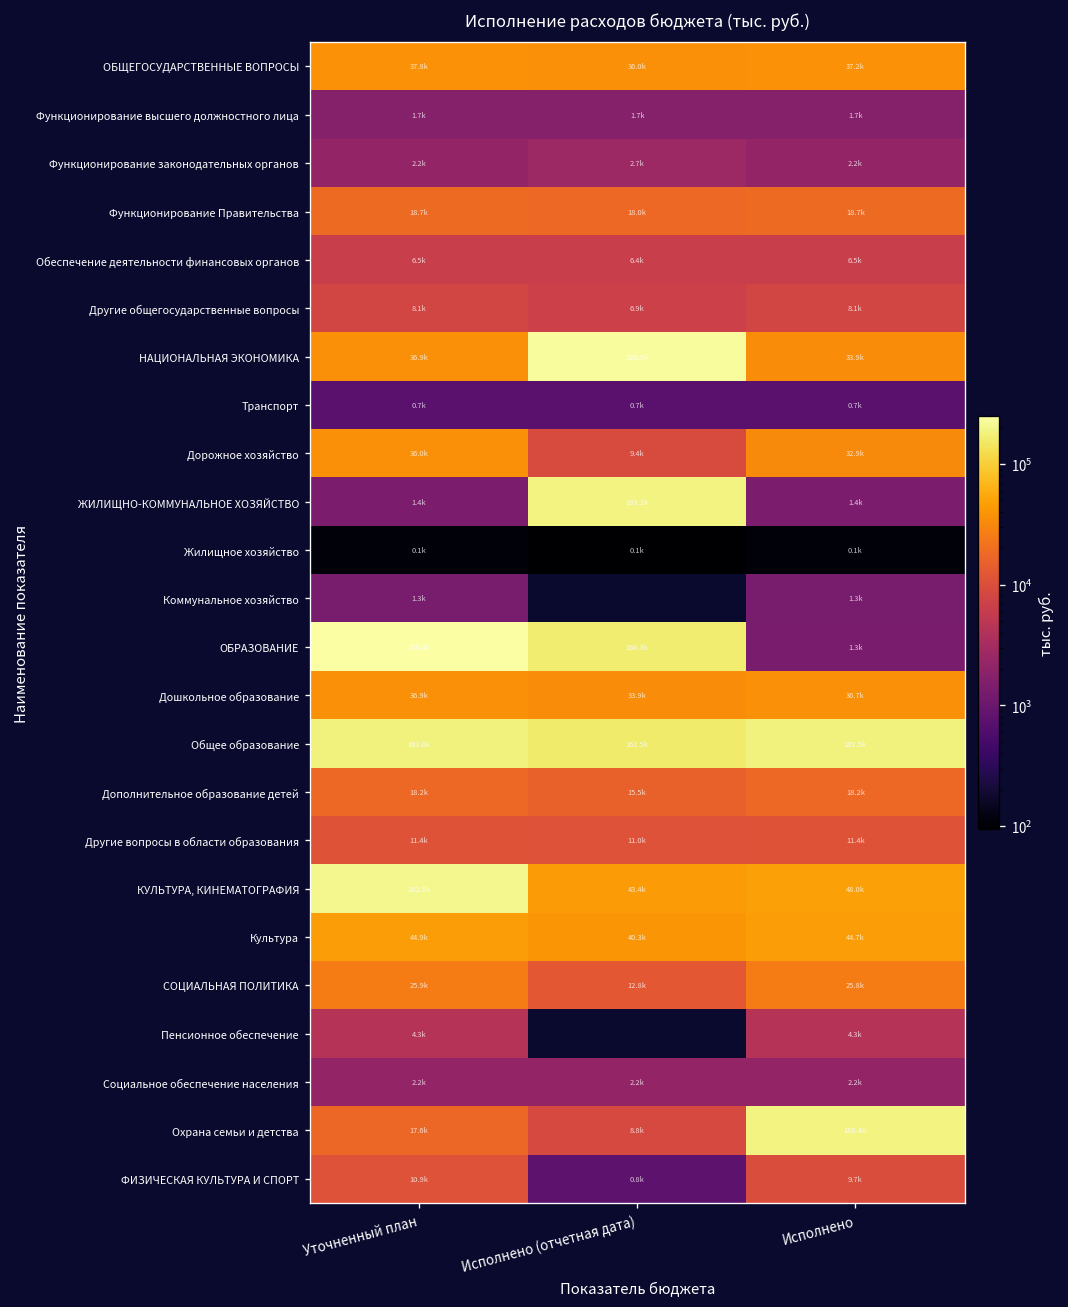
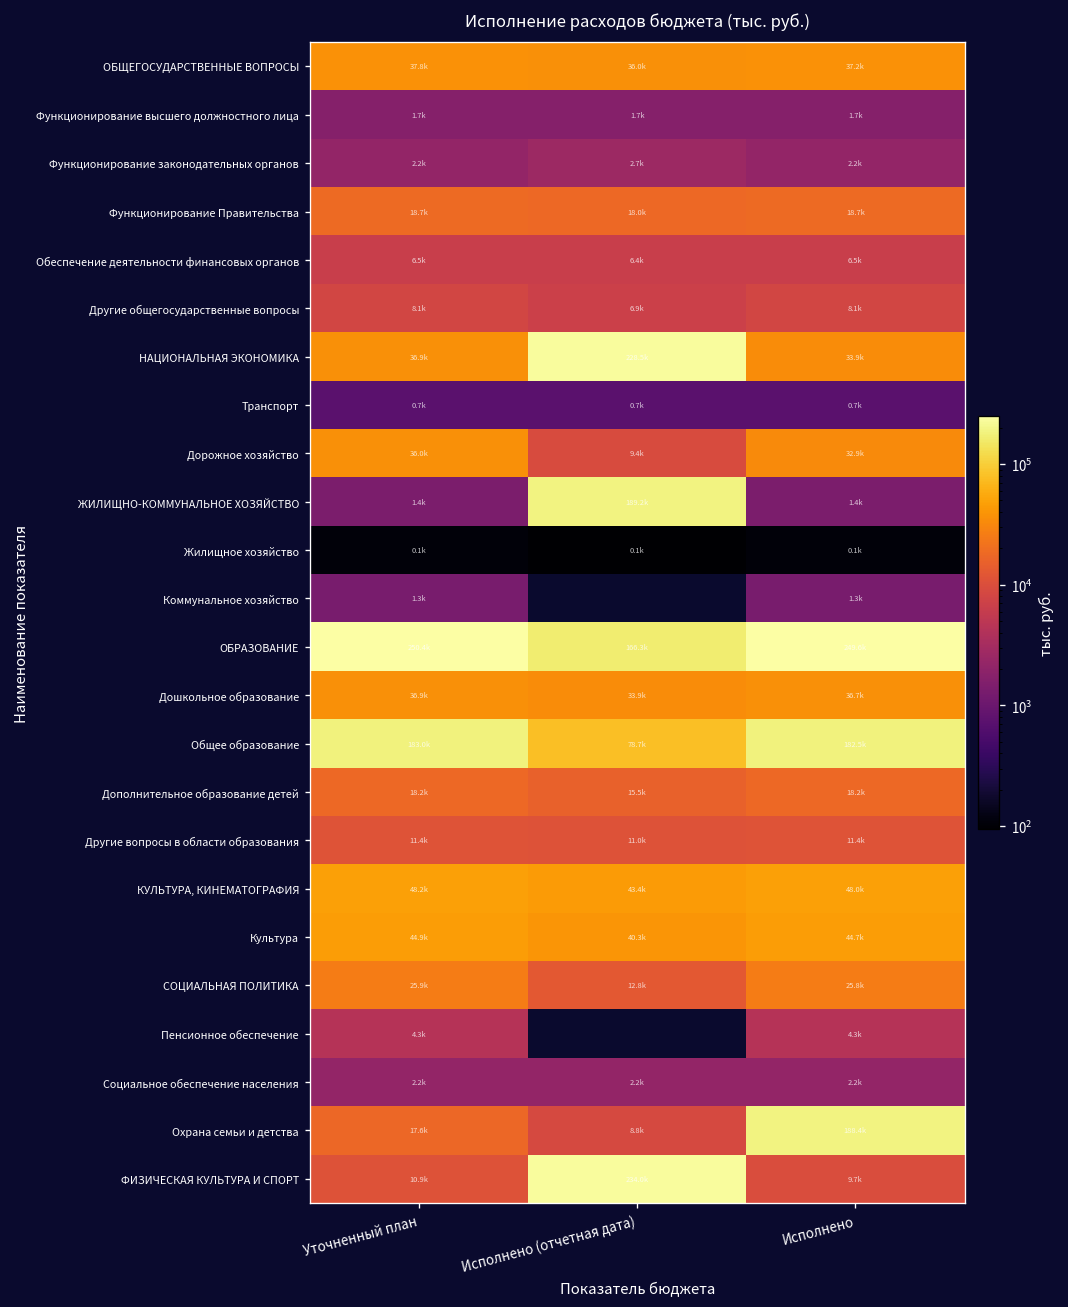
  {
    "ОБЩЕГОСУДАРСТВЕННЫЕ ВОПРОСЫ": {
      "Уточненный план": "37.8k",
      "Исполнено (отчетная дата)": "36.0k",
      "Исполнено": "37.2k"
    },
    "Функционирование высшего должностного лица": {
      "Уточненный план": "1.7k",
      "Исполнено (отчетная дата)": "1.7k",
      "Исполнено": "1.7k"
    },
    "Функционирование законодательных органов": {
      "Уточненный план": "2.2k",
      "Исполнено (отчетная дата)": "2.7k",
      "Исполнено": "2.2k"
    },
    "Функционирование Правительства": {
      "Уточненный план": "18.7k",
      "Исполнено (отчетная дата)": "18.0k",
      "Исполнено": "18.7k"
    },
    "Обеспечение деятельности финансовых органов": {
      "Уточненный план": "6.5k",
      "Исполнено (отчетная дата)": "6.4k",
      "Исполнено": "6.5k"
    },
    "Другие общегосударственные вопросы": {
      "Уточненный план": "8.1k",
      "Исполнено (отчетная дата)": "6.9k",
      "Исполнено": "8.1k"
    },
    "НАЦИОНАЛЬНАЯ ЭКОНОМИКА": {
      "Уточненный план": "36.9k",
      "Исполнено (отчетная дата)": "228.5k",
      "Исполнено": "33.9k"
    },
    "Транспорт": {
      "Уточненный план": "0.7k",
      "Исполнено (отчетная дата)": "0.7k",
      "Исполнено": "0.7k"
    },
    "Дорожное хозяйство": {
      "Уточненный план": "36.0k",
      "Исполнено (отчетная дата)": "9.4k",
      "Исполнено": "32.9k"
    },
    "ЖИЛИЩНО-КОММУНАЛЬНОЕ ХОЗЯЙСТВО": {
      "Уточненный план": "1.4k",
      "Исполнено (отчетная дата)": "189.2k",
      "Исполнено": "1.4k"
    },
    "Жилищное хозяйство": {
      "Уточненный план": "0.1k",
      "Исполнено (отчетная дата)": "0.1k",
      "Исполнено": "0.1k"
    },
    "Коммунальное хозяйство": {
      "Уточненный план": "1.3k",
      "Исполнено": "1.3k"
    },
    "ОБРАЗОВАНИЕ": {
      "Уточненный план": "250.4k",
      "Исполнено (отчетная дата)": "166.3k",
-     "Исполнено": "1.3k"
+     "Исполнено": "249.6k"
    },
    "Дошкольное образование": {
      "Уточненный план": "36.9k",
      "Исполнено (отчетная дата)": "33.9k",
      "Исполнено": "36.7k"
    },
    "Общее образование": {
      "Уточненный план": "183.0k",
-     "Исполнено (отчетная дата)": "162.5k",
+     "Исполнено (отчетная дата)": "78.7k",
      "Исполнено": "182.5k"
    },
    "Дополнительное образование детей": {
      "Уточненный план": "18.2k",
      "Исполнено (отчетная дата)": "15.5k",
      "Исполнено": "18.2k"
    },
    "Другие вопросы в области образования": {
      "Уточненный план": "11.4k",
      "Исполнено (отчетная дата)": "11.0k",
      "Исполнено": "11.4k"
    },
    "КУЛЬТУРА, КИНЕМАТОГРАФИЯ": {
-     "Уточненный план": "202.8k",
+     "Уточненный план": "48.2k",
      "Исполнено (отчетная дата)": "43.4k",
      "Исполнено": "48.0k"
    },
    "Культура": {
      "Уточненный план": "44.9k",
      "Исполнено (отчетная дата)": "40.3k",
      "Исполнено": "44.7k"
    },
    "СОЦИАЛЬНАЯ ПОЛИТИКА": {
      "Уточненный план": "25.9k",
      "Исполнено (отчетная дата)": "12.8k",
      "Исполнено": "25.8k"
    },
    "Пенсионное обеспечение": {
      "Уточненный план": "4.3k",
      "Исполнено": "4.3k"
    },
    "Социальное обеспечение населения": {
      "Уточненный план": "2.2k",
      "Исполнено (отчетная дата)": "2.2k",
      "Исполнено": "2.2k"
    },
    "Охрана семьи и детства": {
      "Уточненный план": "17.6k",
      "Исполнено (отчетная дата)": "8.8k",
      "Исполнено": "188.4k"
    },
    "ФИЗИЧЕСКАЯ КУЛЬТУРА И СПОРТ": {
      "Уточненный план": "10.9k",
-     "Исполнено (отчетная дата)": "0.8k",
+     "Исполнено (отчетная дата)": "234.0k",
      "Исполнено": "9.7k"
    }
  }
